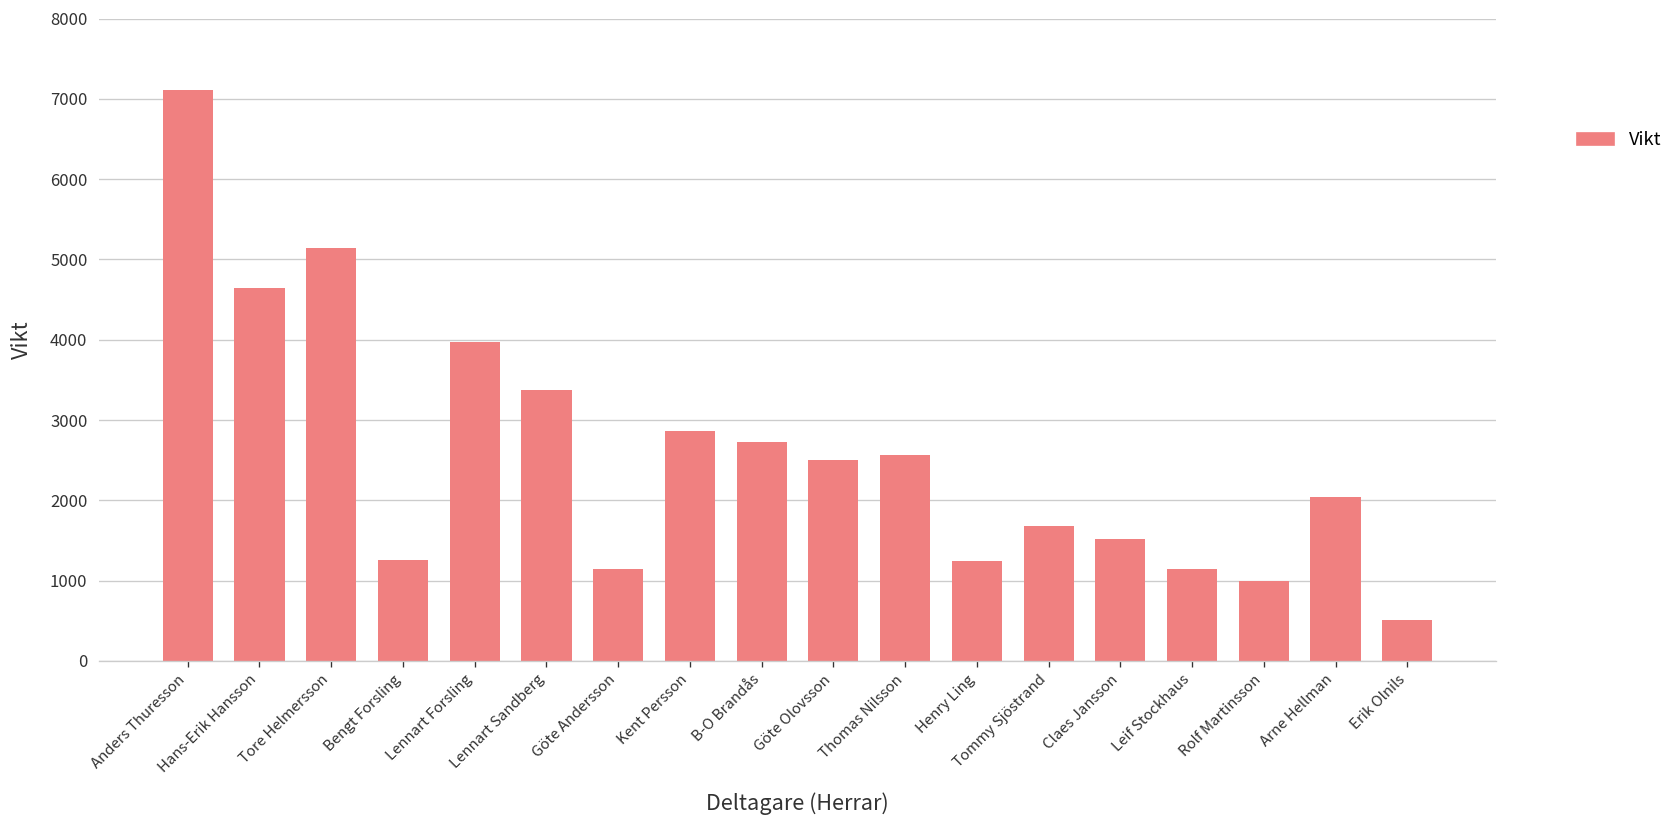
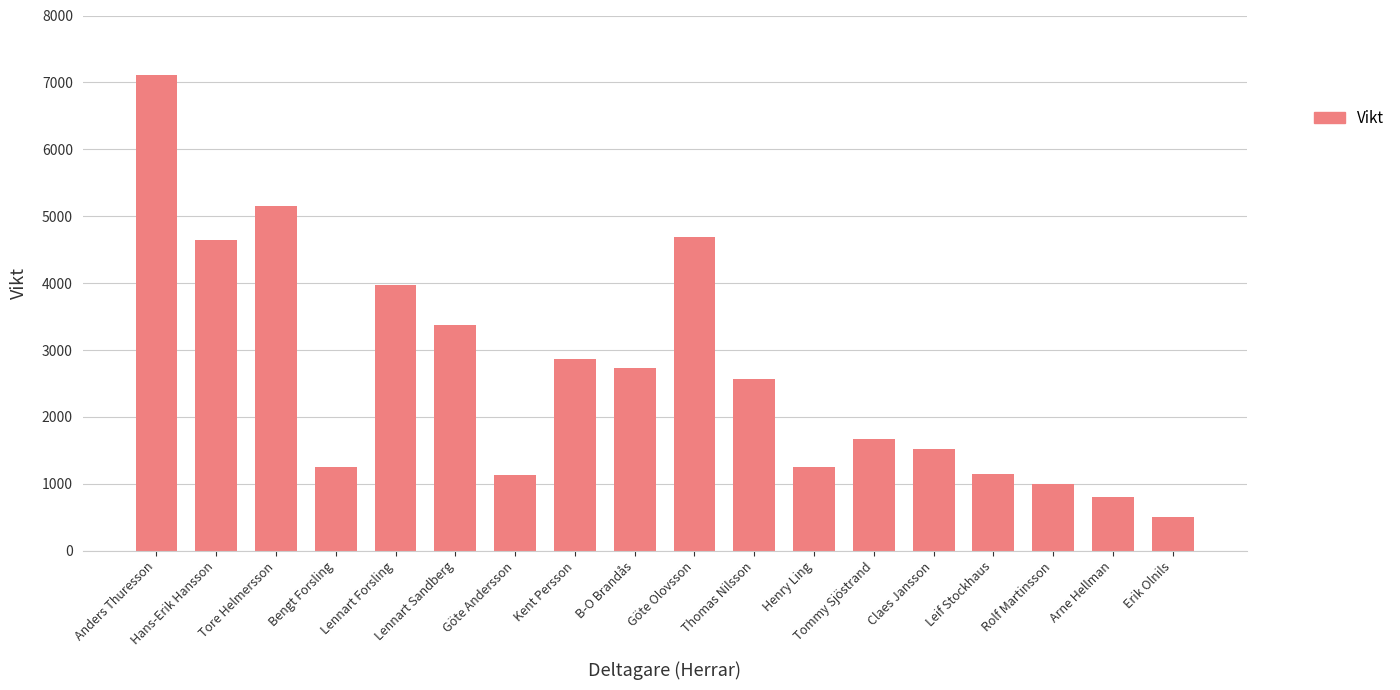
  {
    "Anders Thuresson": 7100,
    "Hans-Erik Hansson": 4600,
    "Tore Helmersson": 5100,
    "Bengt Forsling": 1300,
    "Lennart Forsling": 4000,
    "Lennart Sandberg": 3400,
    "Göte Andersson": 1100,
    "Kent Persson": 2900,
    "B-O Brandås": 2700,
-   "Göte Olovsson": 2500,
+   "Göte Olovsson": 4700,
    "Thomas Nilsson": 2600,
    "Henry Ling": 1200,
    "Tommy Sjöstrand": 1700,
    "Claes Jansson": 1500,
    "Leif Stockhaus": 1100,
    "Rolf Martinsson": 1000,
-   "Arne Hellman": 2000,
+   "Arne Hellman": 800,
    "Erik Olnils": 500
  }
